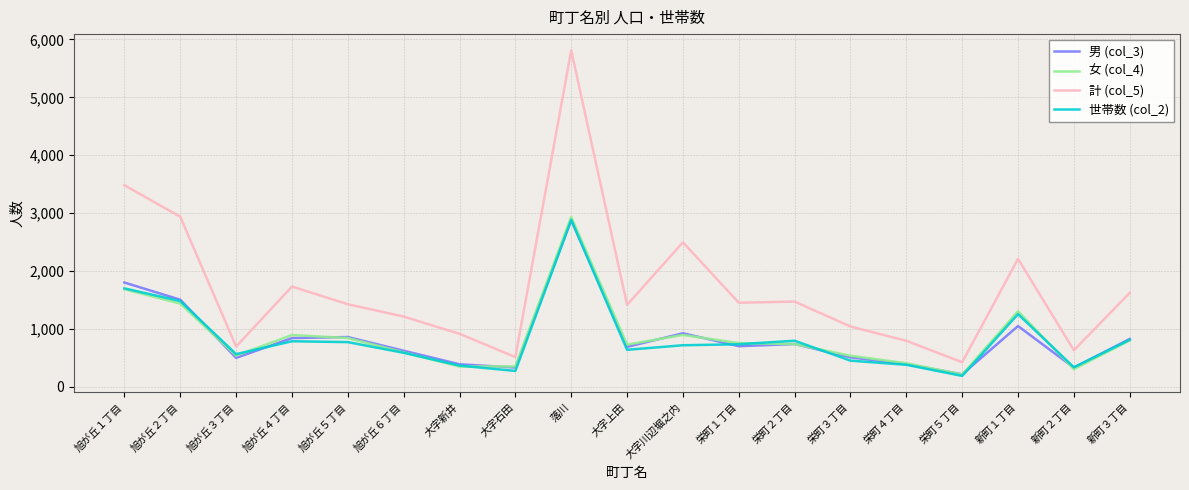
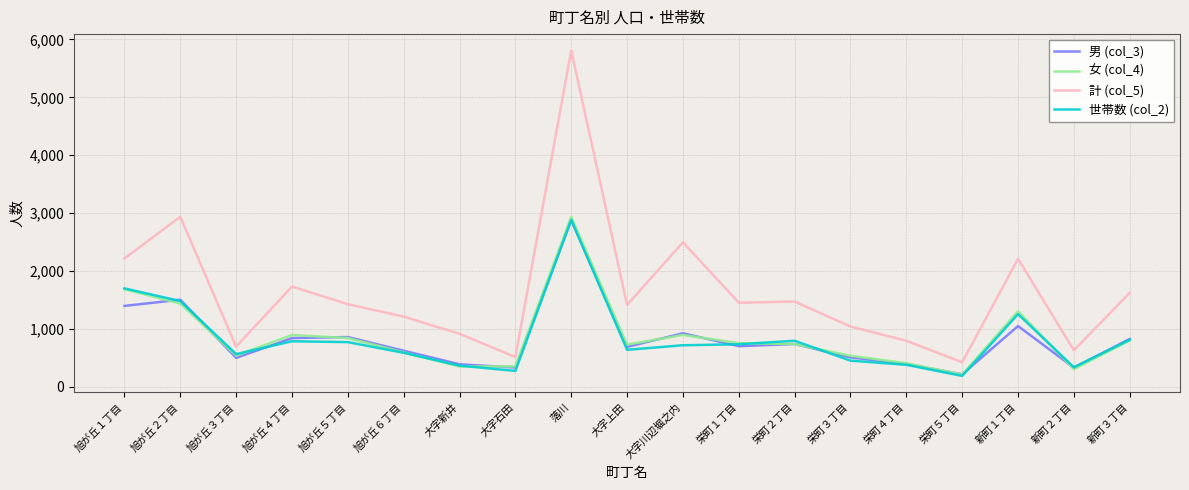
  {
    "男 (col_3)": {
-     "旭が丘１丁目": "1,800",
+     "旭が丘１丁目": "1,400",
      "旭が丘４丁目": "800",
      "新町１丁目": "1,000"
    },
    "女 (col_4)": {
      "旭が丘４丁目": "900",
      "落川": "2,900",
      "新町１丁目": "1,300"
    },
    "計 (col_5)": {
-     "旭が丘１丁目": "3,500",
+     "旭が丘１丁目": "2,200",
      "旭が丘２丁目": "2,900",
      "旭が丘３丁目": "700",
      "旭が丘４丁目": "1,700",
      "旭が丘５丁目": "1,400",
      "旭が丘６丁目": "1,200",
      "大字新井": "900",
      "大字石田": "500",
      "落川": "5,800",
      "大字上田": "1,400",
      "大字川辺堀之内": "2,500",
      "栄町１丁目": "1,400",
      "栄町２丁目": "1,500",
      "栄町３丁目": "1,000",
      "栄町４丁目": "800",
      "栄町５丁目": "400",
      "新町１丁目": "2,200",
      "新町２丁目": "600",
      "新町３丁目": "1,600"
    },
    "世帯数 (col_2)": {
      "旭が丘４丁目": "800",
      "旭が丘５丁目": "800",
      "大字石田": "300",
      "大字上田": "600",
      "大字川辺堀之内": "700",
      "栄町２丁目": "800",
      "栄町３丁目": "400",
      "新町１丁目": "1,300"
    }
  }
